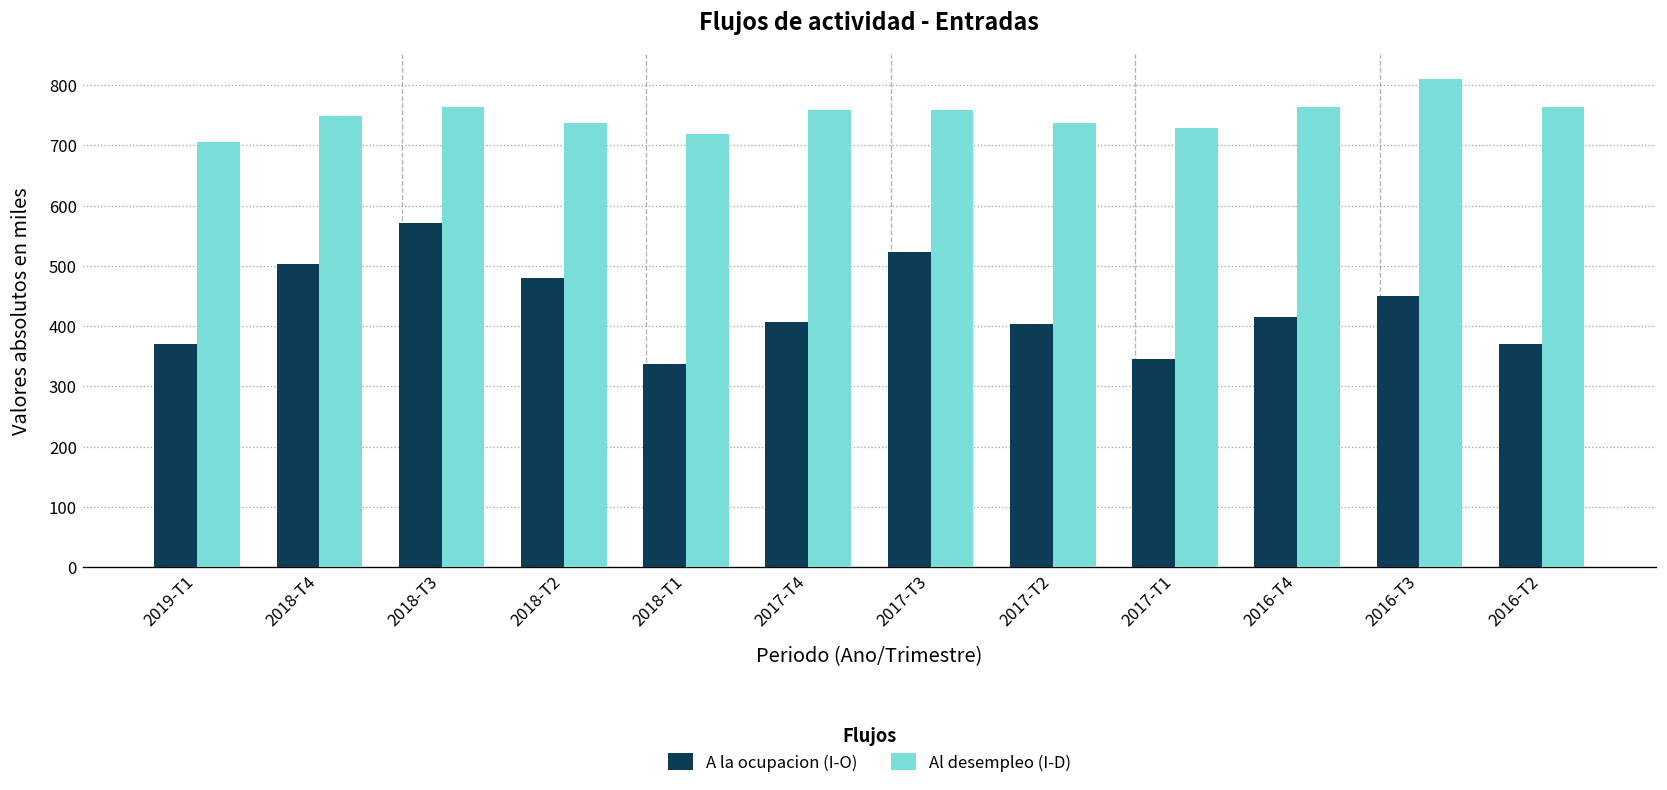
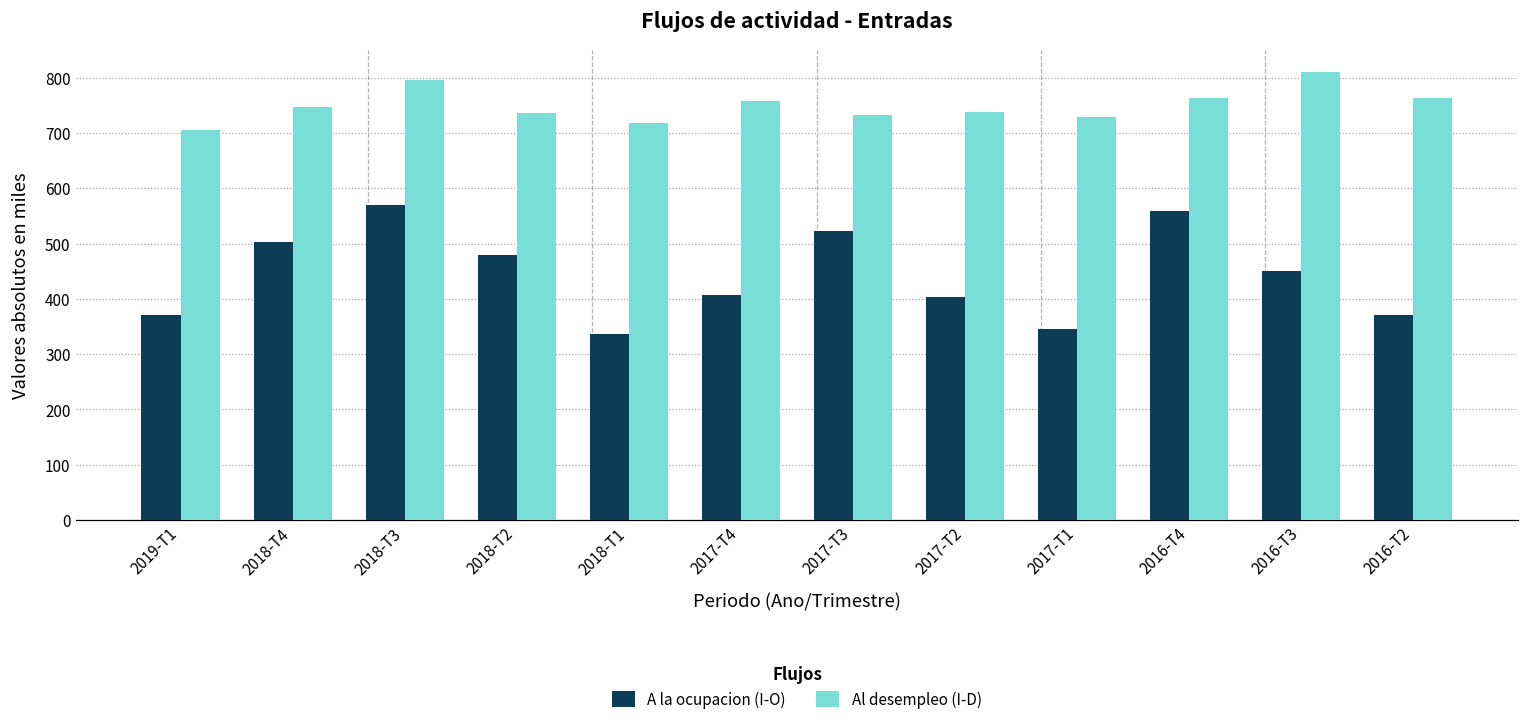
  {
    "A la ocupacion (I-O)": {
      "2019-T1": 370,
      "2018-T4": 500,
      "2018-T3": 570,
      "2018-T2": 480,
      "2018-T1": 340,
      "2017-T4": 410,
      "2017-T3": 520,
      "2017-T2": 400,
      "2017-T1": 350,
-     "2016-T4": 420,
+     "2016-T4": 560,
      "2016-T3": 450,
      "2016-T2": 370
    },
    "Al desempleo (I-D)": {
      "2019-T1": 700,
      "2018-T4": 750,
-     "2018-T3": 760,
+     "2018-T3": 800,
      "2018-T2": 740,
      "2018-T1": 720,
      "2017-T4": 760,
-     "2017-T3": 760,
+     "2017-T3": 730,
      "2017-T2": 740,
      "2017-T1": 730,
      "2016-T4": 760,
      "2016-T3": 810,
      "2016-T2": 760
    }
  }
